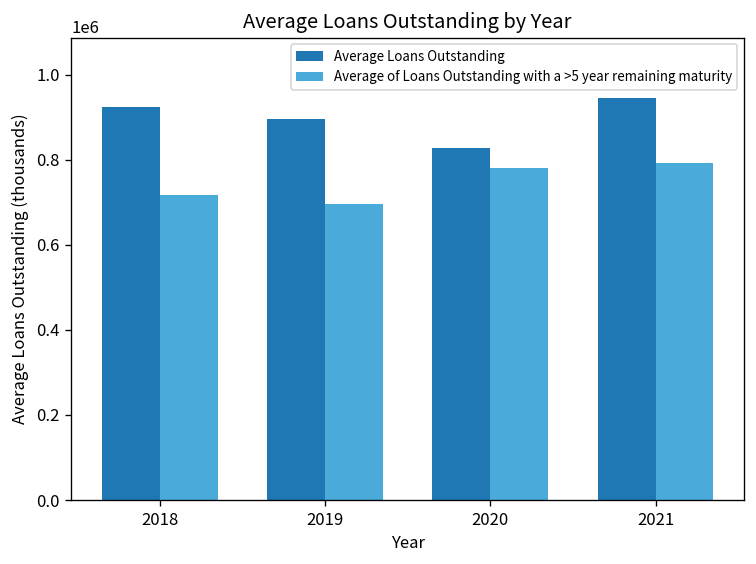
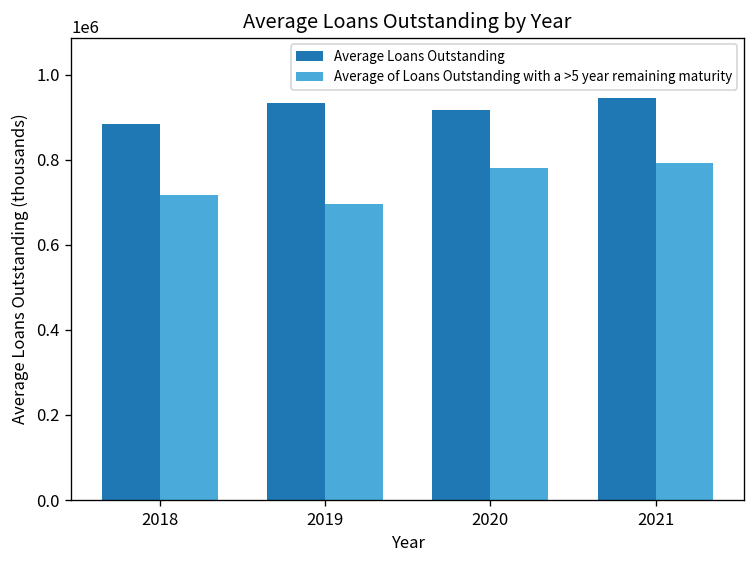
  {
    "Average Loans Outstanding": {
-     "2018": 920000,
-     "2019": 900000,
-     "2020": 830000,
+     "2018": 880000,
+     "2019": 930000,
+     "2020": 920000,
      "2021": 950000
    },
    "Average of Loans Outstanding with a >5 year remaining maturity": {
      "2018": 720000,
      "2019": 700000,
      "2020": 780000,
      "2021": 790000
    }
  }
